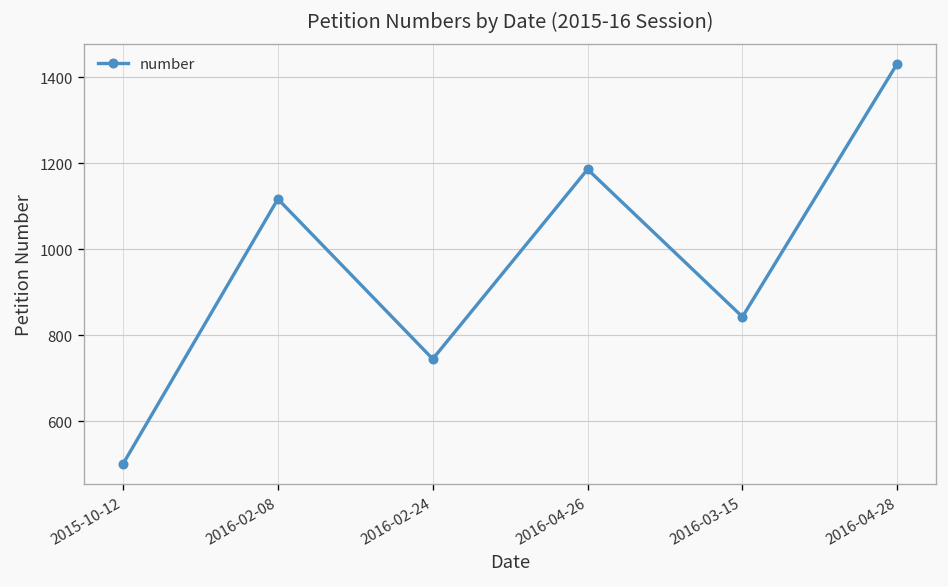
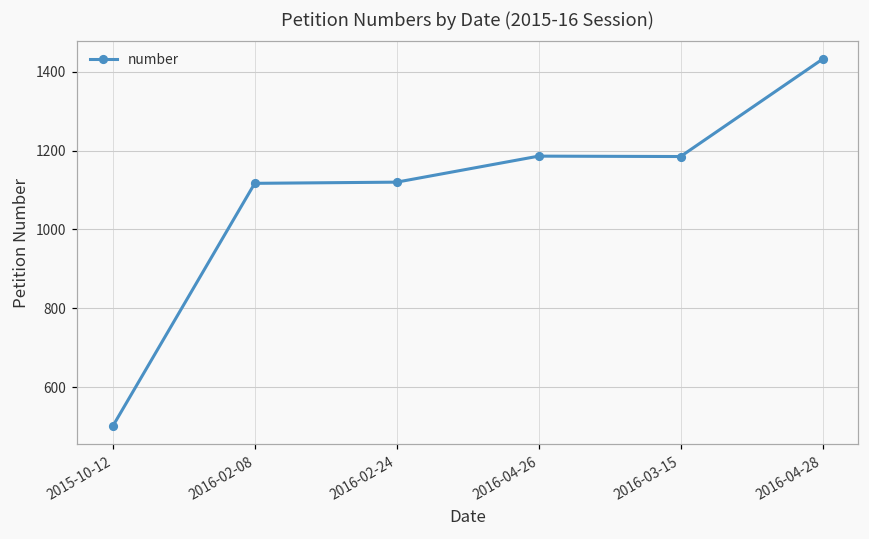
  {
    "2015-10-12": 500,
    "2016-02-08": 1120,
-   "2016-02-24": 750,
+   "2016-02-24": 1120,
    "2016-04-26": 1190,
-   "2016-03-15": 840,
+   "2016-03-15": 1190,
    "2016-04-28": 1430
  }
